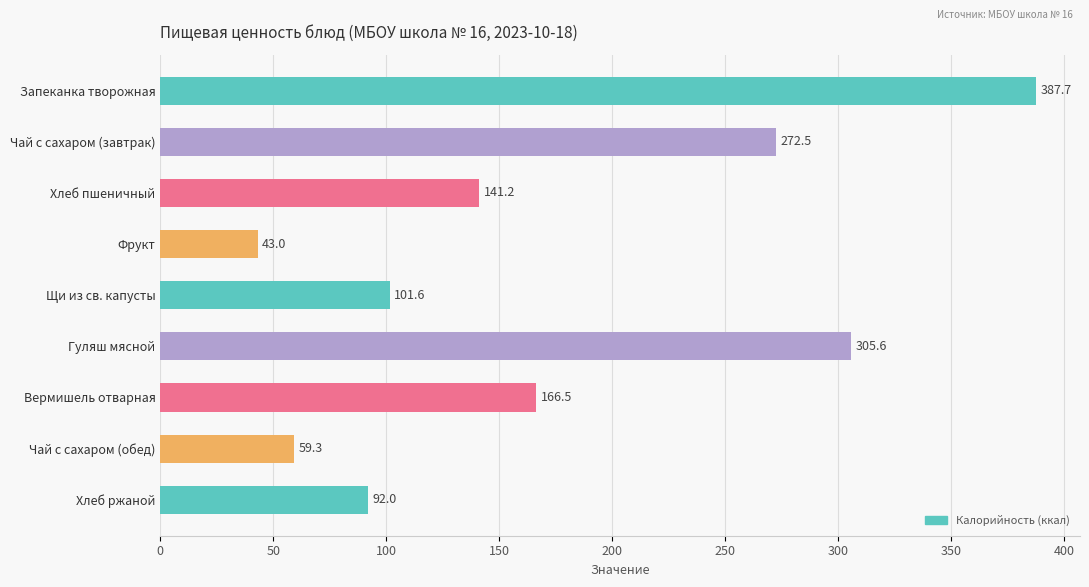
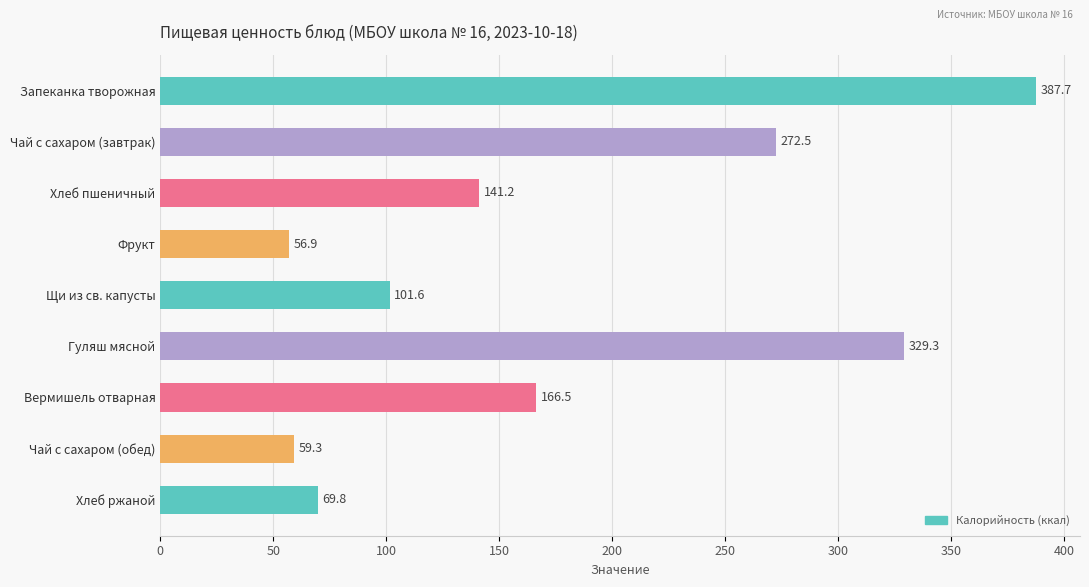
  {
    "Запеканка творожная": 387.7,
    "Чай с сахаром (завтрак)": 272.5,
    "Хлеб пшеничный": 141.2,
-   "Фрукт": 43.0,
+   "Фрукт": 56.9,
    "Щи из св. капусты": 101.6,
-   "Гуляш мясной": 305.6,
+   "Гуляш мясной": 329.3,
    "Вермишель отварная": 166.5,
    "Чай с сахаром (обед)": 59.3,
-   "Хлеб ржаной": 92.0
+   "Хлеб ржаной": 69.8
  }
